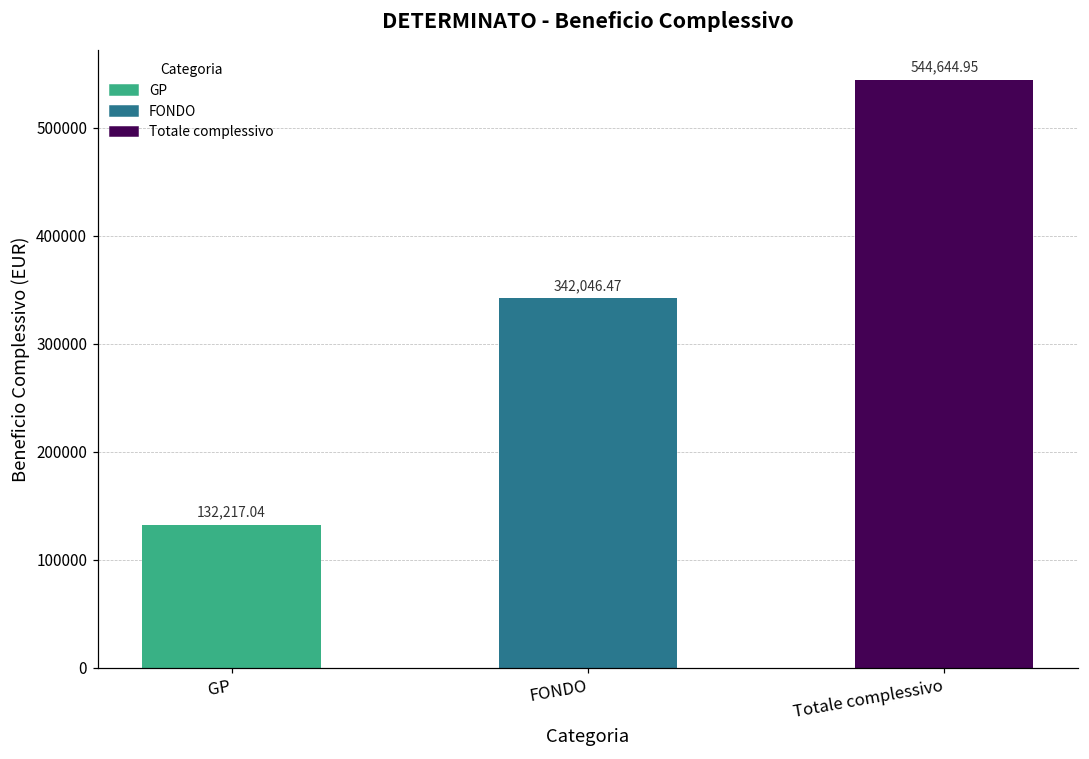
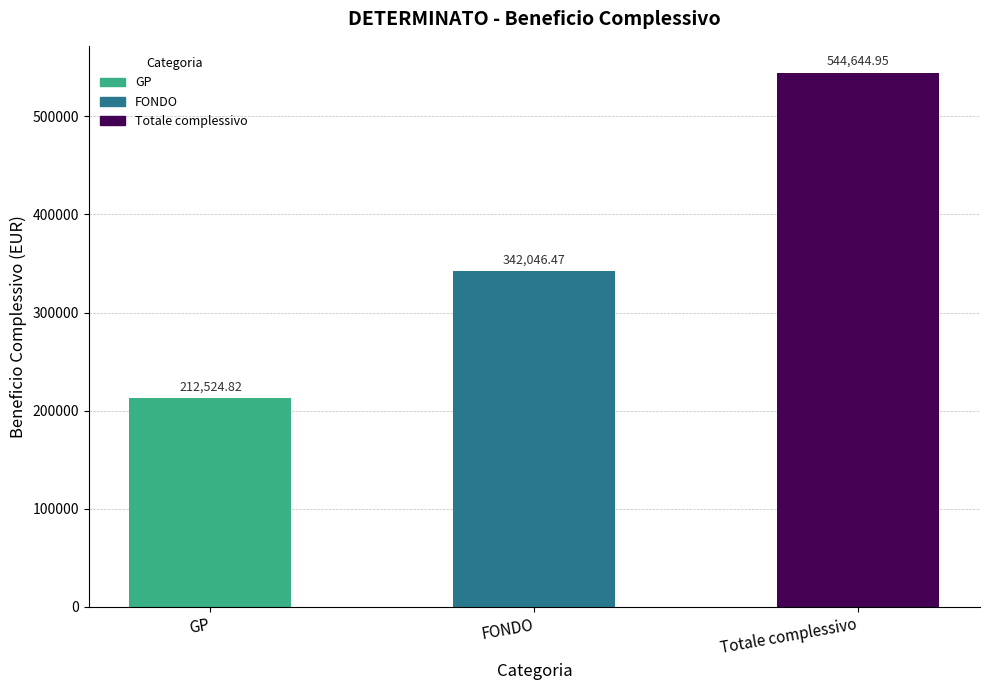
  {
-   "GP": "132,217.04",
+   "GP": "212,524.82",
    "FONDO": "342,046.47",
    "Totale complessivo": "544,644.95"
  }
